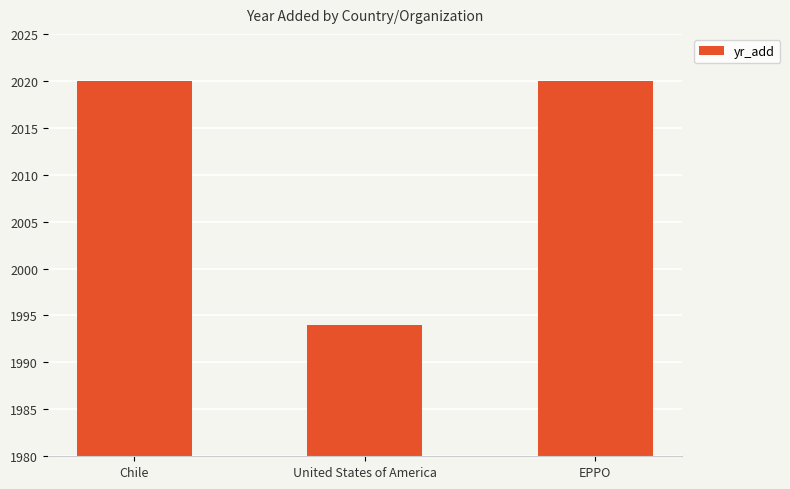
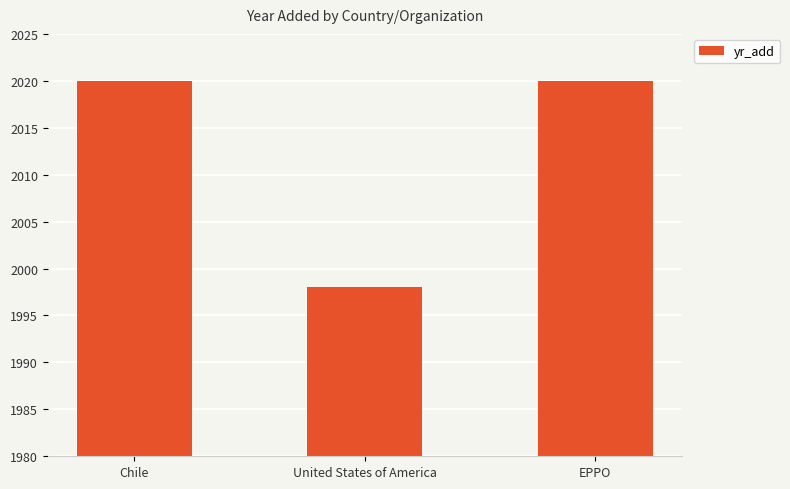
  {
    "Chile": 2020,
-   "United States of America": 1994,
+   "United States of America": 1998,
    "EPPO": 2020
  }
